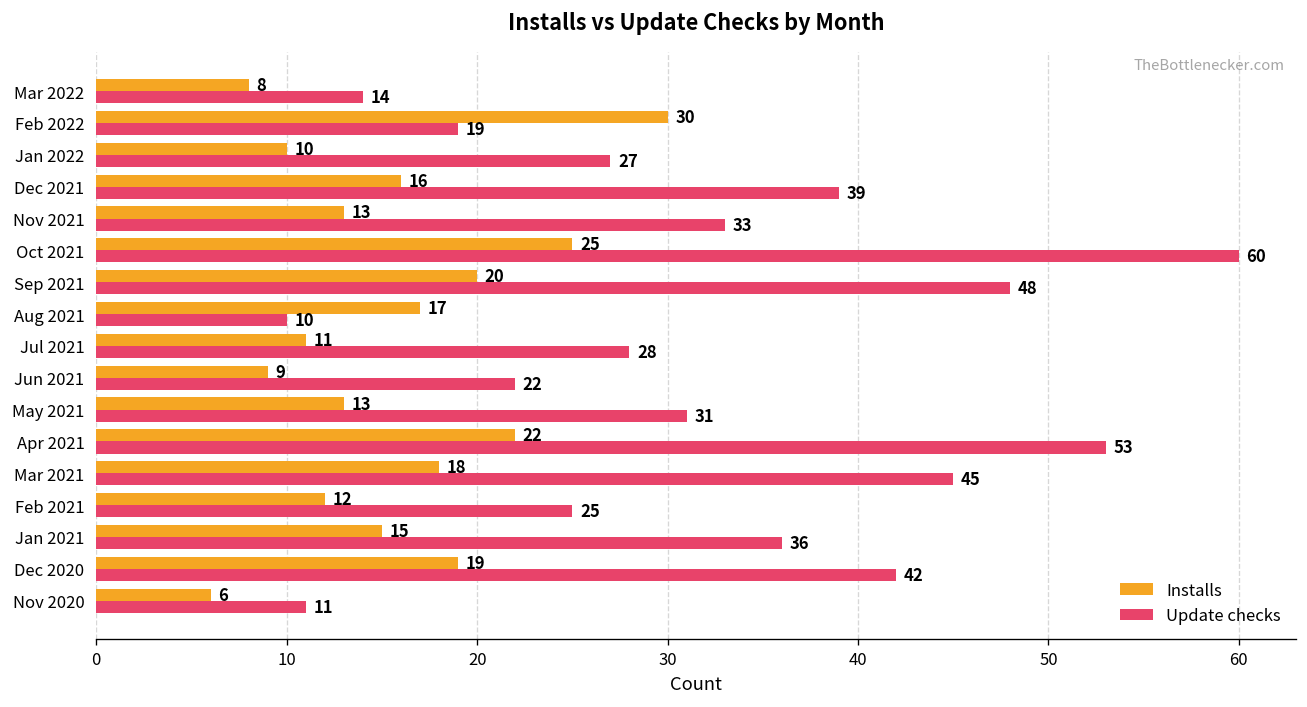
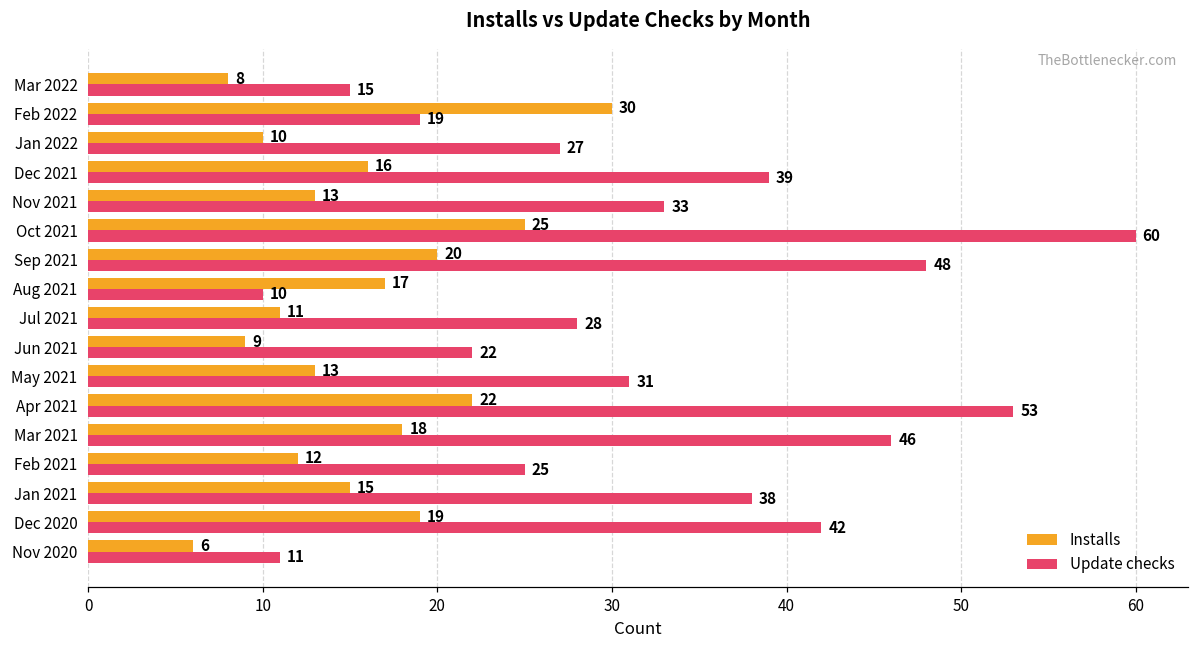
  {
    "Installs": {
      "Mar 2022": 8,
      "Feb 2022": 30,
      "Jan 2022": 10,
      "Dec 2021": 16,
      "Nov 2021": 13,
      "Oct 2021": 25,
      "Sep 2021": 20,
      "Aug 2021": 17,
      "Jul 2021": 11,
      "Jun 2021": 9,
      "May 2021": 13,
      "Apr 2021": 22,
      "Mar 2021": 18,
      "Feb 2021": 12,
      "Jan 2021": 15,
      "Dec 2020": 19,
      "Nov 2020": 6
    },
    "Update checks": {
-     "Mar 2022": 14,
+     "Mar 2022": 15,
      "Feb 2022": 19,
      "Jan 2022": 27,
      "Dec 2021": 39,
      "Nov 2021": 33,
      "Oct 2021": 60,
      "Sep 2021": 48,
      "Aug 2021": 10,
      "Jul 2021": 28,
      "Jun 2021": 22,
      "May 2021": 31,
      "Apr 2021": 53,
-     "Mar 2021": 45,
+     "Mar 2021": 46,
      "Feb 2021": 25,
-     "Jan 2021": 36,
+     "Jan 2021": 38,
      "Dec 2020": 42,
      "Nov 2020": 11
    }
  }
